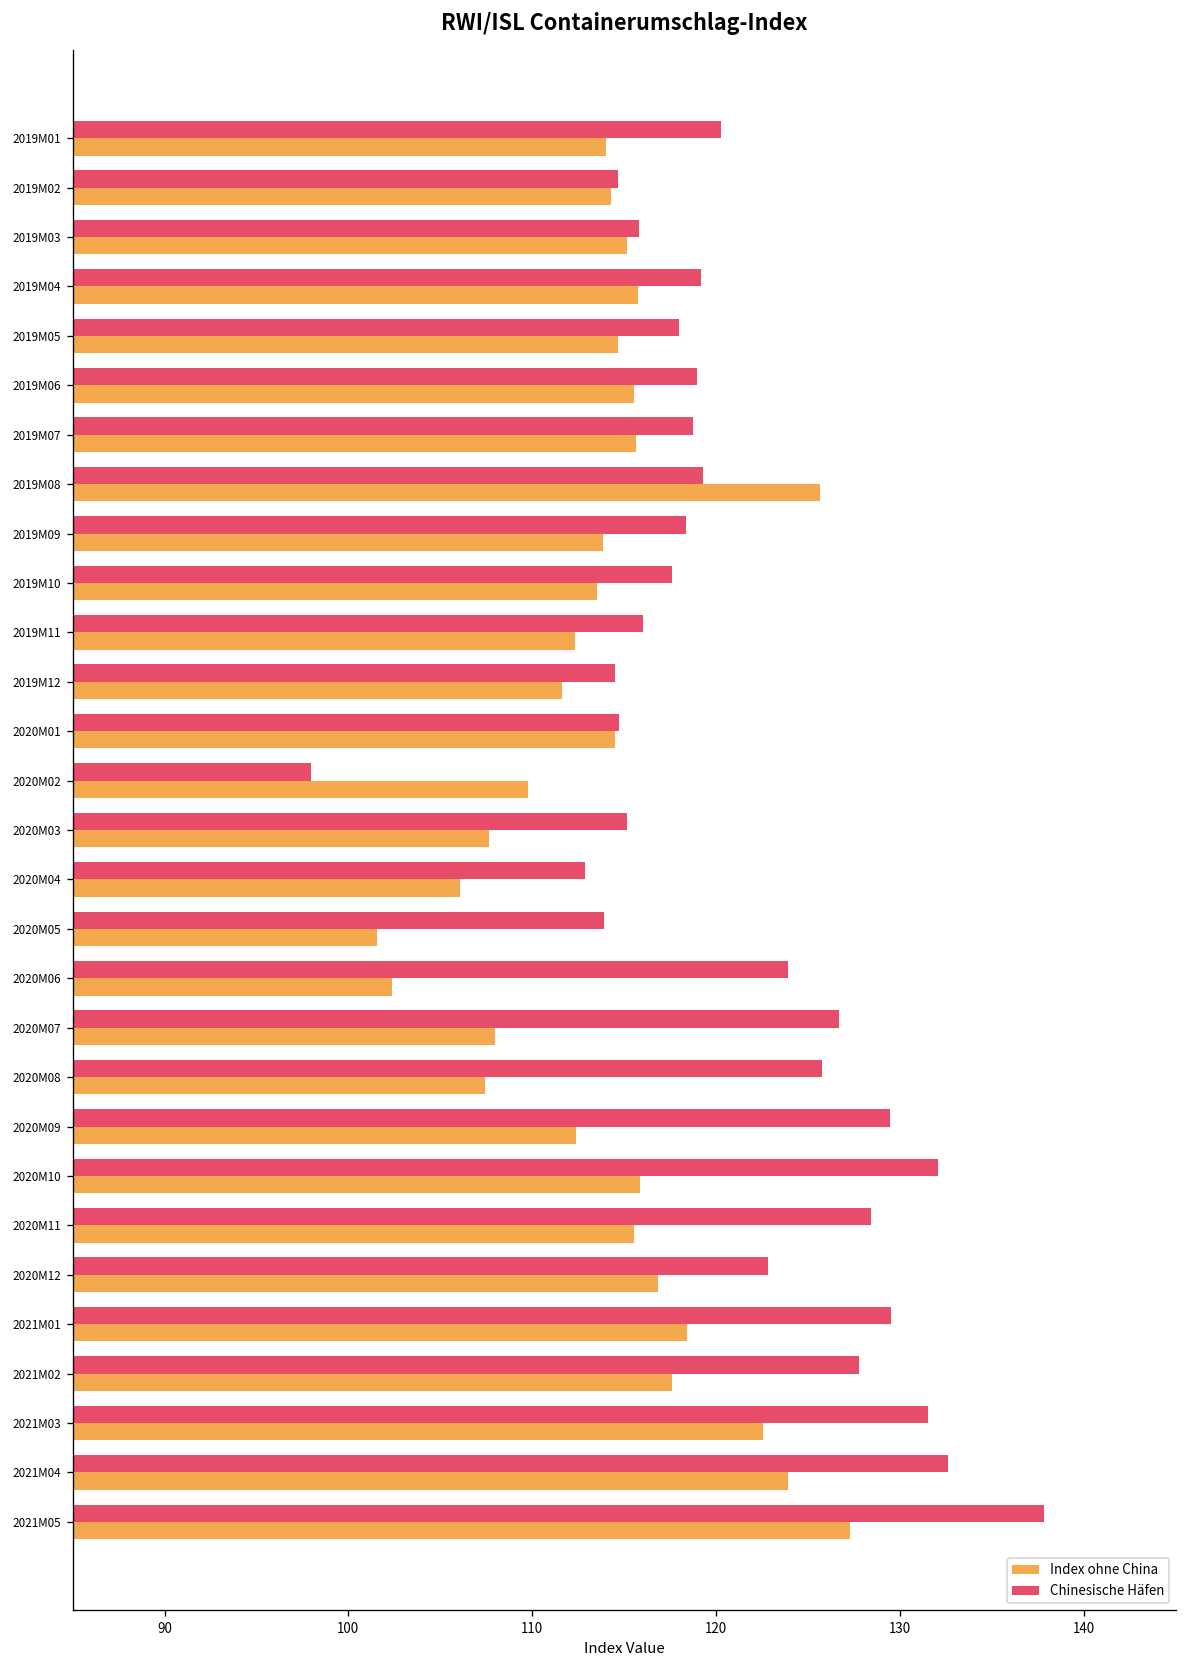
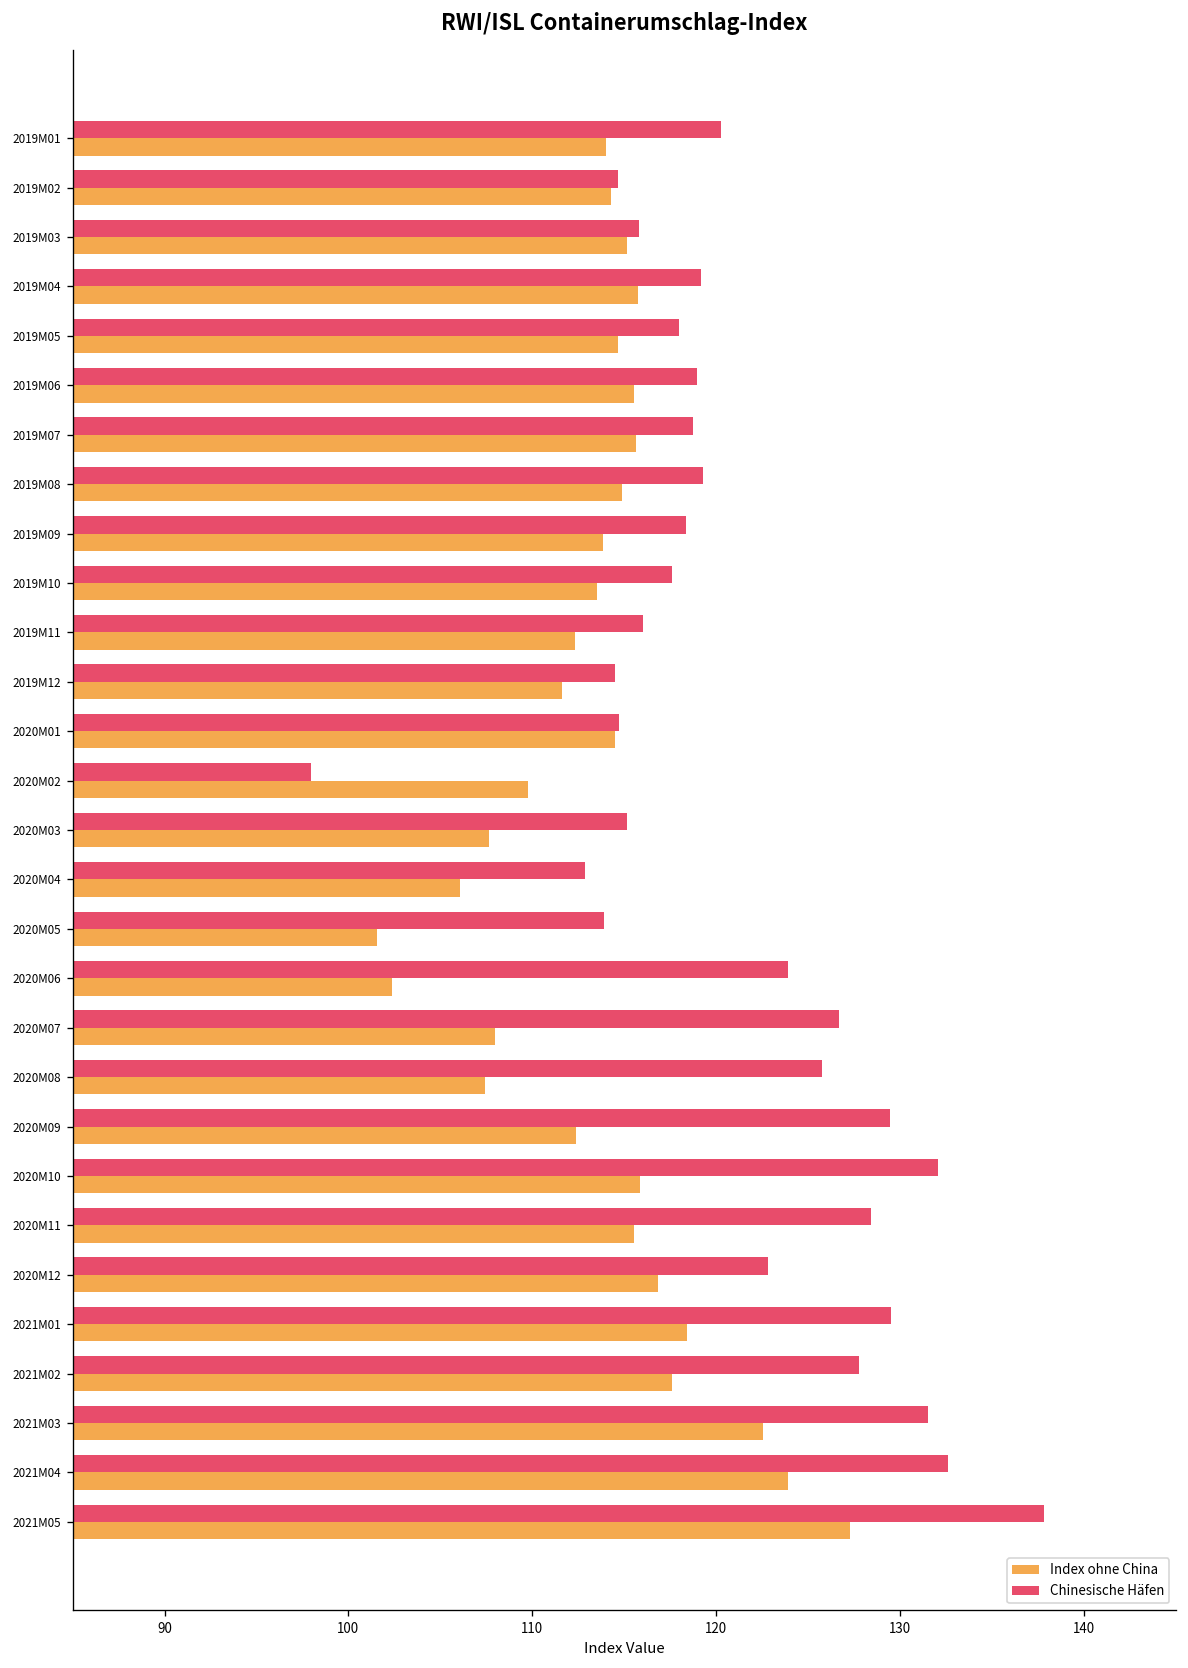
  {
    "Index ohne China": {
      "2019M01": 114.0,
      "2019M02": 114.3,
      "2019M03": 115.1,
      "2019M04": 115.7,
      "2019M05": 114.6,
      "2019M06": 115.5,
      "2019M07": 115.6,
-     "2019M08": 125.7,
+     "2019M08": 114.9,
      "2019M09": 113.9,
      "2019M10": 113.5,
      "2019M11": 112.3,
      "2019M12": 111.6,
      "2020M01": 114.5,
      "2020M02": 109.8,
      "2020M03": 107.7,
      "2020M04": 106.0,
      "2020M05": 101.5,
      "2020M06": 102.4,
      "2020M07": 108.0,
      "2020M08": 107.4,
      "2020M09": 112.4,
      "2020M10": 115.9,
      "2020M11": 115.6,
      "2020M12": 116.9,
      "2021M01": 118.4,
      "2021M02": 117.6,
      "2021M03": 122.5,
      "2021M04": 123.9,
      "2021M05": 127.3
    },
    "Chinesische Häfen": {
      "2019M01": 120.3,
      "2019M02": 114.7,
      "2019M03": 115.8,
      "2019M04": 119.2,
      "2019M05": 118.0,
      "2019M06": 119.0,
      "2019M07": 118.8,
      "2019M08": 119.3,
      "2019M09": 118.4,
      "2019M10": 117.6,
      "2019M11": 116.0,
      "2019M12": 114.5,
      "2020M01": 114.7,
      "2020M02": 98.0,
      "2020M03": 115.2,
      "2020M04": 112.9,
      "2020M05": 113.9,
      "2020M06": 123.9,
      "2020M07": 126.7,
      "2020M08": 125.8,
      "2020M09": 129.4,
      "2020M10": 132.1,
      "2020M11": 128.4,
      "2020M12": 122.8,
      "2021M01": 129.5,
      "2021M02": 127.8,
      "2021M03": 131.5,
      "2021M04": 132.6,
      "2021M05": 137.8
    }
  }
